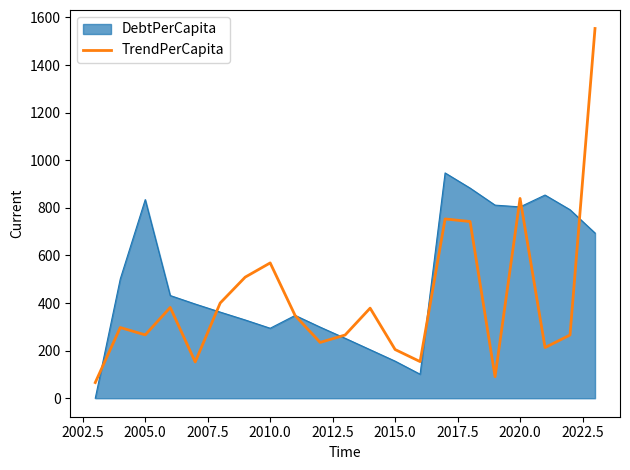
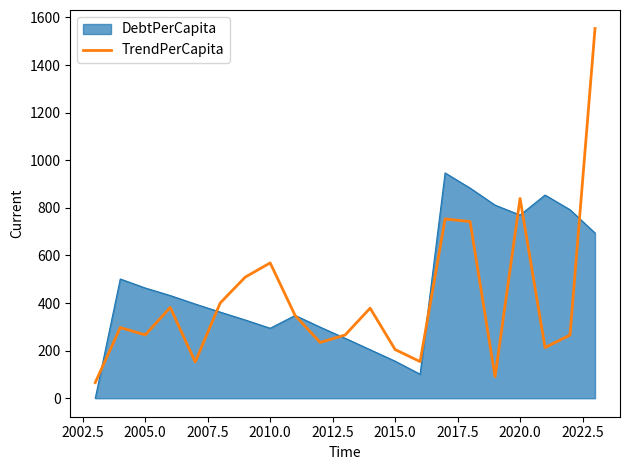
  {
    "DebtPerCapita": {
-     "2005.0": 830,
+     "2005.0": 460,
      "2010.0": 290,
      "2015.0": 160,
-     "2020.0": 800
+     "2020.0": 770
    },
    "TrendPerCapita": {
      "2005.0": 270,
      "2010.0": 570,
      "2015.0": 200,
      "2020.0": 840
    }
  }
